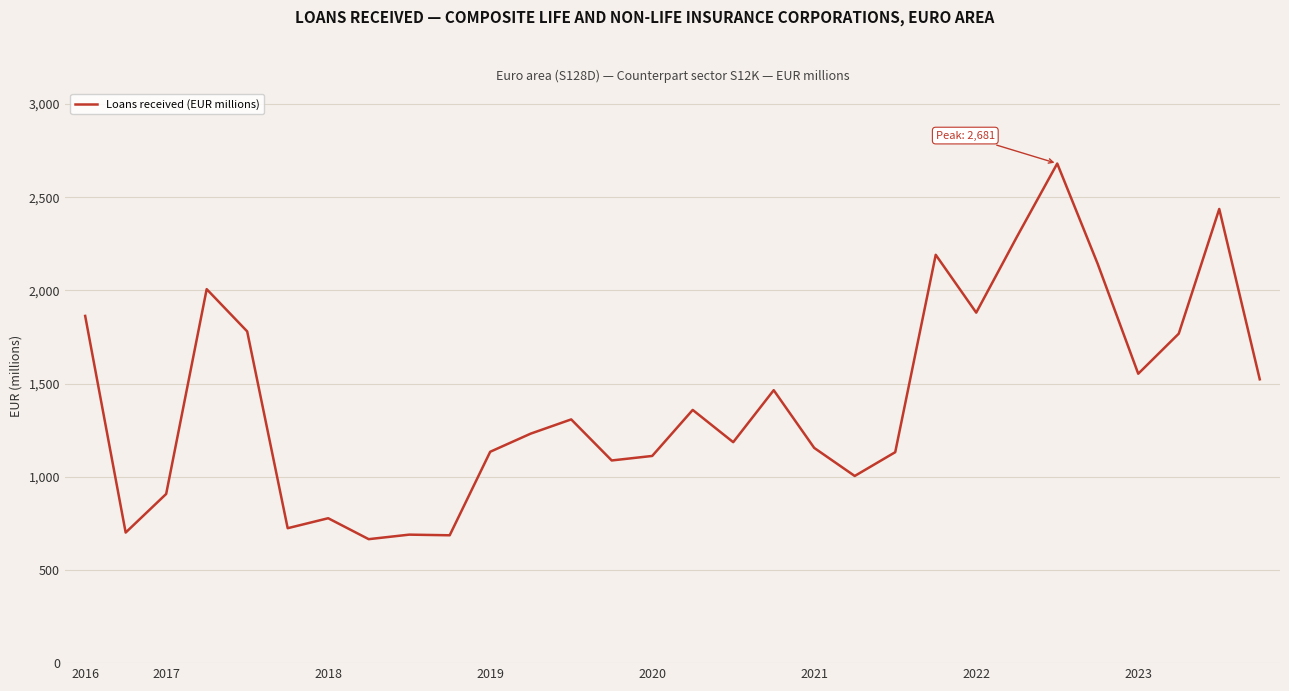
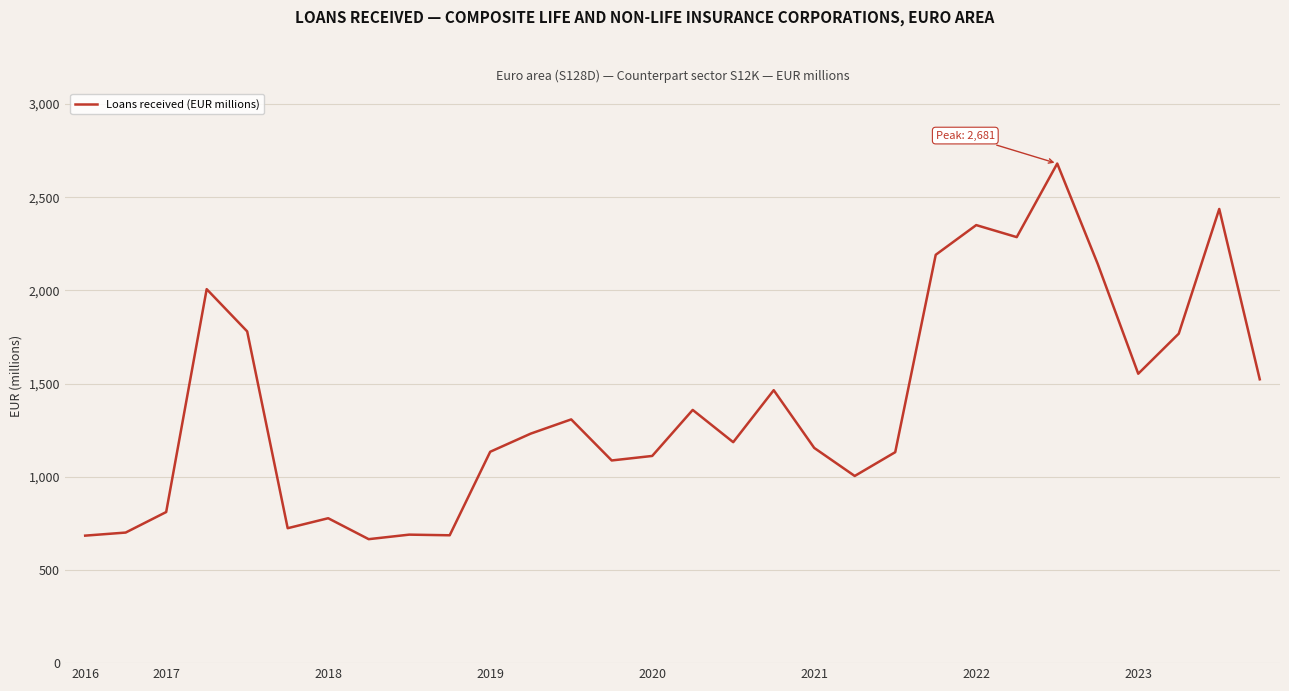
  {
-   "2016": "1,860",
-   "2017": "910",
+   "2016": "680",
+   "2017": "810",
    "2018": "780",
    "2019": "1,130",
    "2020": "1,110",
    "2021": "1,150",
-   "2022": "1,880",
+   "2022": "2,350",
    "2023": "1,550"
  }
